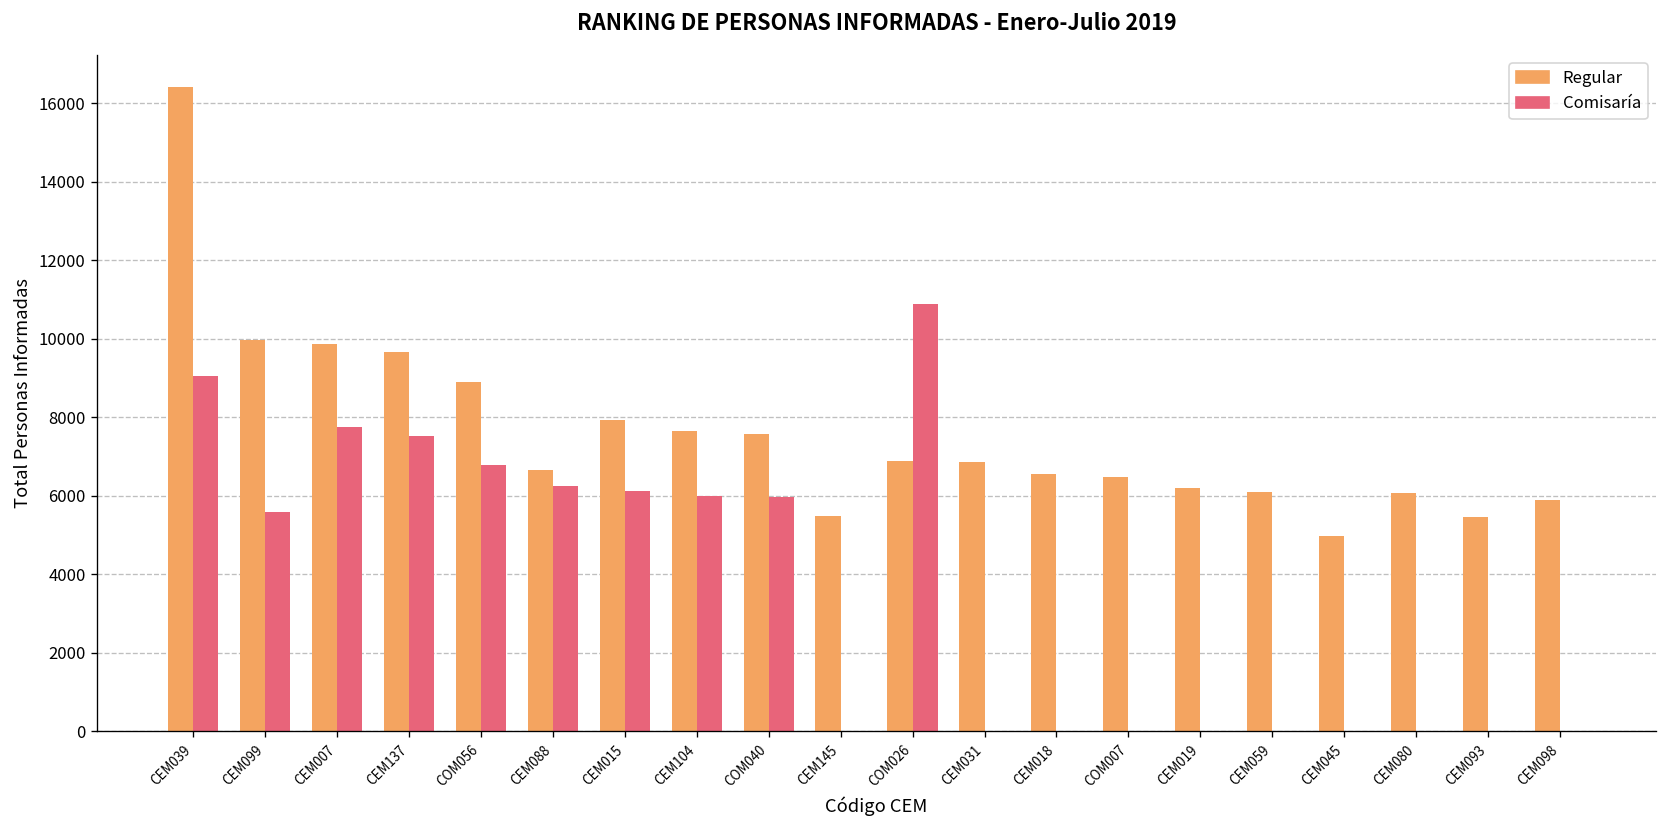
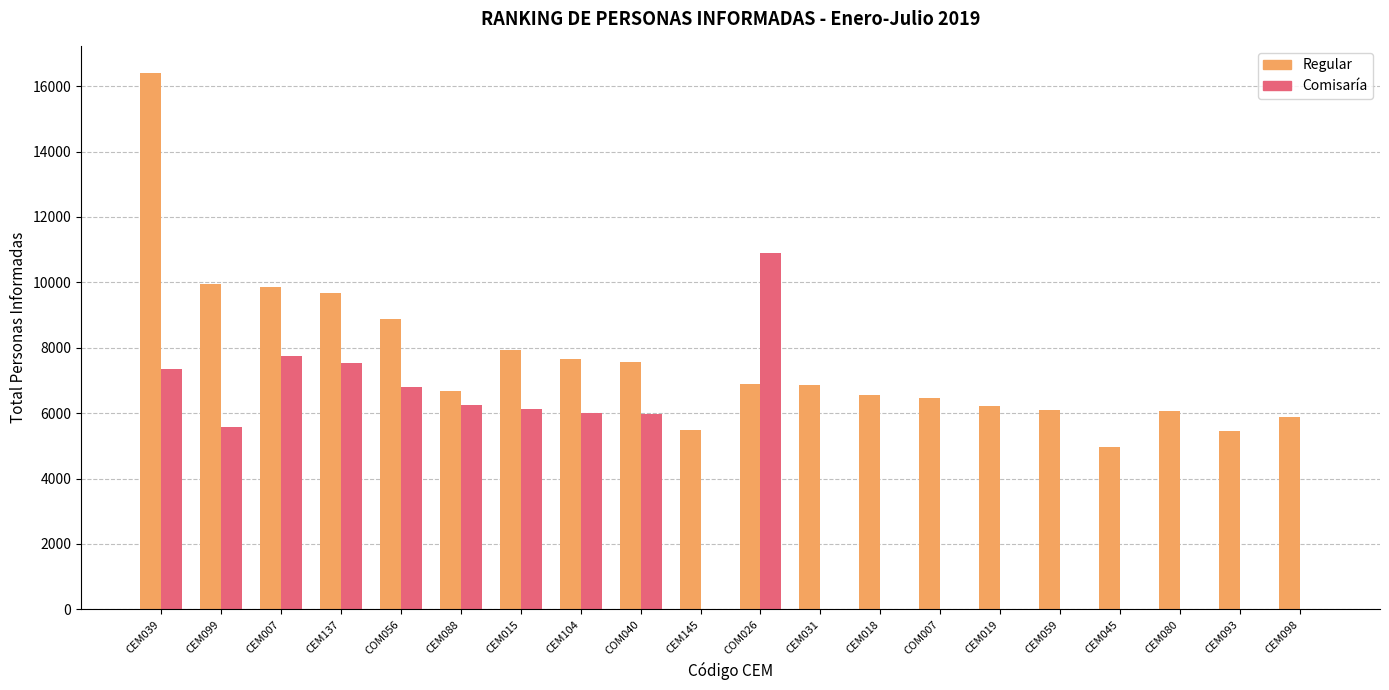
  {
    "Regular": {
      "CEM039": 16400,
      "CEM099": 10000,
      "CEM007": 9900,
      "CEM137": 9700,
      "COM056": 8900,
      "CEM088": 6700,
      "CEM015": 7900,
      "CEM104": 7700,
      "COM040": 7600,
      "CEM145": 5500,
      "COM026": 6900,
      "CEM031": 6900,
      "CEM018": 6600,
      "COM007": 6500,
      "CEM019": 6200,
      "CEM059": 6100,
      "CEM045": 5000,
      "CEM080": 6100,
      "CEM093": 5400,
      "CEM098": 5900
    },
    "Comisaría": {
-     "CEM039": 9100,
+     "CEM039": 7400,
      "CEM099": 5600,
      "CEM007": 7700,
      "CEM137": 7500,
      "COM056": 6800,
      "CEM088": 6300,
      "CEM015": 6100,
      "CEM104": 6000,
      "COM040": 6000,
      "CEM145": 0,
      "COM026": 10900,
      "CEM031": 0,
      "CEM018": 0,
      "COM007": 0,
      "CEM019": 0,
      "CEM059": 0,
      "CEM045": 0,
      "CEM080": 0,
      "CEM093": 0,
      "CEM098": 0
    }
  }
